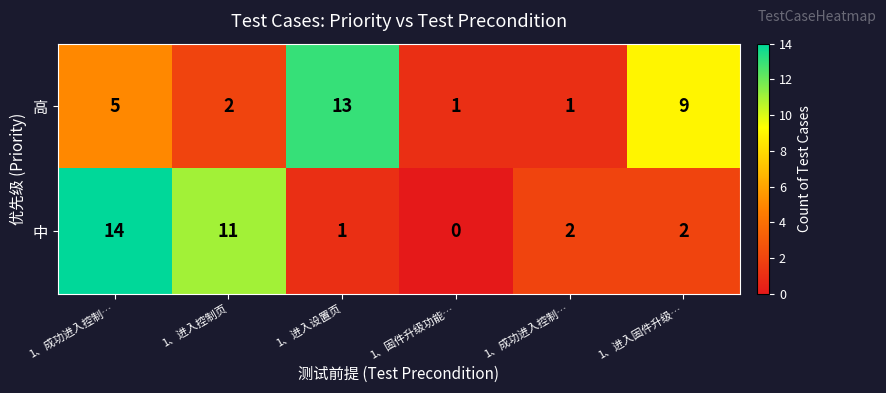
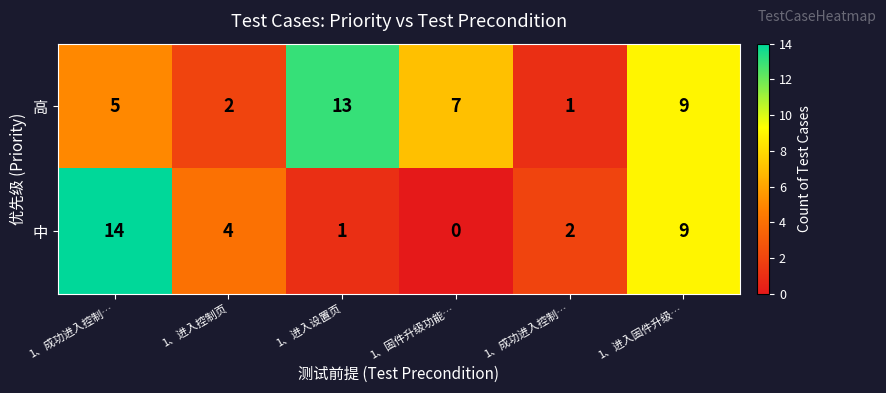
  {
    "高": {
      "1、进入控制页": 2,
      "1、进入设置页": 13,
-     "1、固件升级功能…": 1,
+     "1、固件升级功能…": 7,
      "1、进入固件升级…": 9
    },
    "中": {
-     "1、进入控制页": 11,
+     "1、进入控制页": 4,
      "1、进入设置页": 1,
      "1、固件升级功能…": 0,
-     "1、进入固件升级…": 2
+     "1、进入固件升级…": 9
    }
  }
